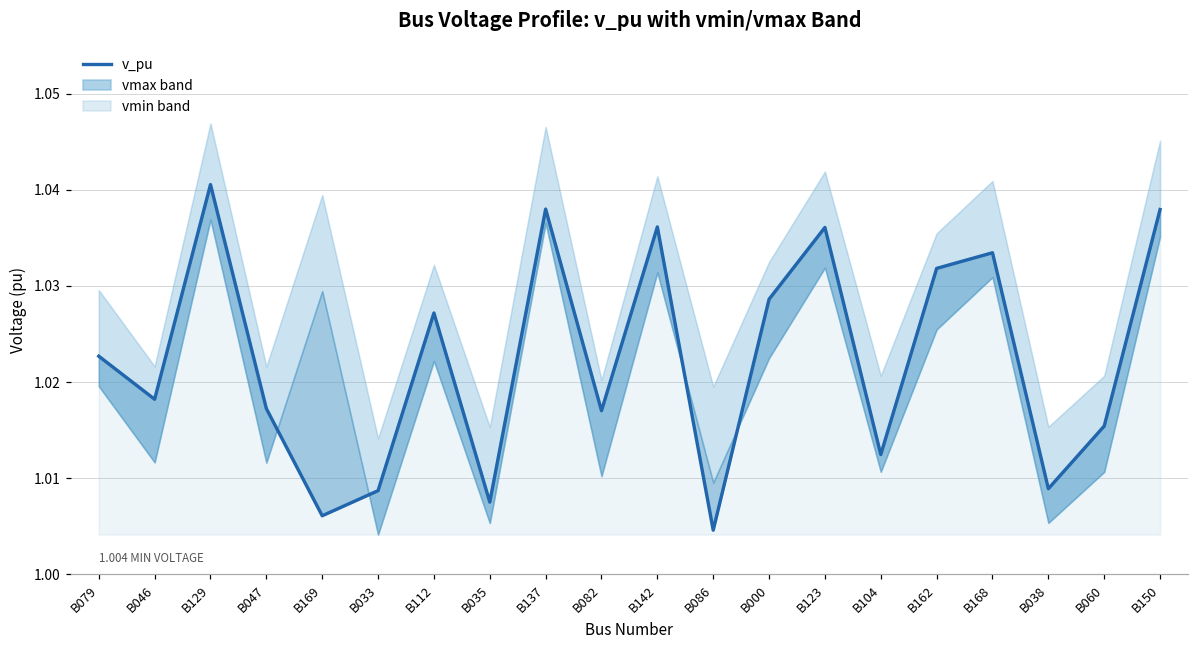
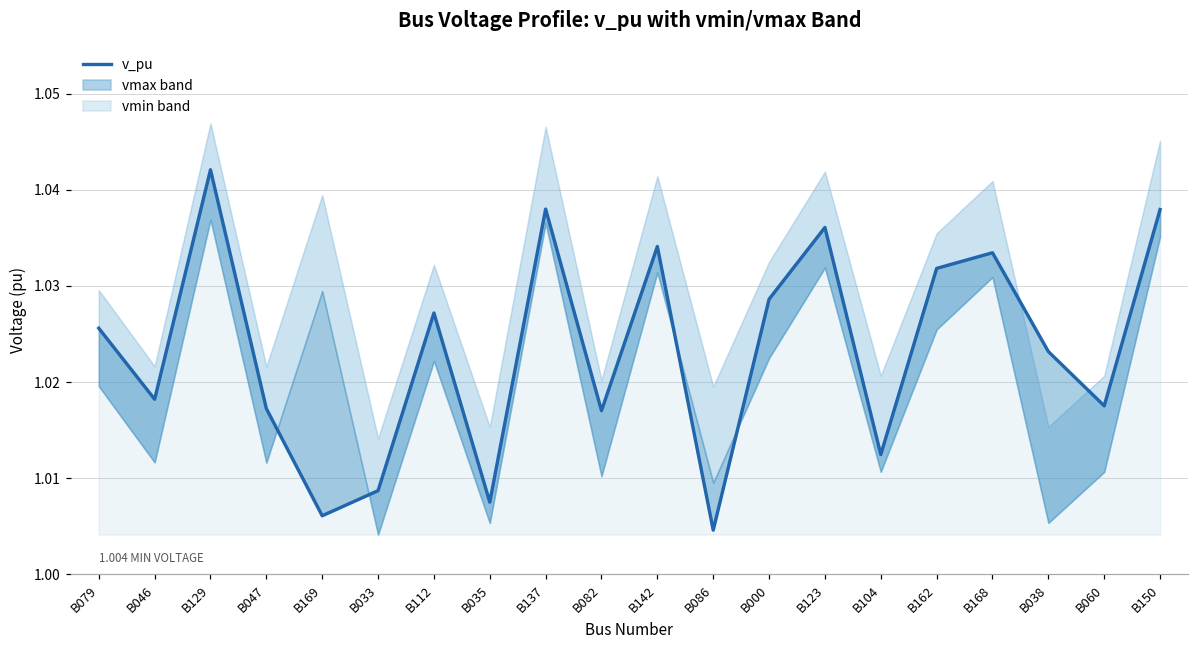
  {
    "v_pu": {
-     "B079": 1.023,
-     "B129": 1.041,
+     "B079": 1.026,
+     "B129": 1.042,
      "B169": 1.006,
-     "B142": 1.036,
+     "B142": 1.034,
      "B086": 1.005,
-     "B038": 1.009,
-     "B060": 1.015
+     "B038": 1.023,
+     "B060": 1.018
    }
  }
